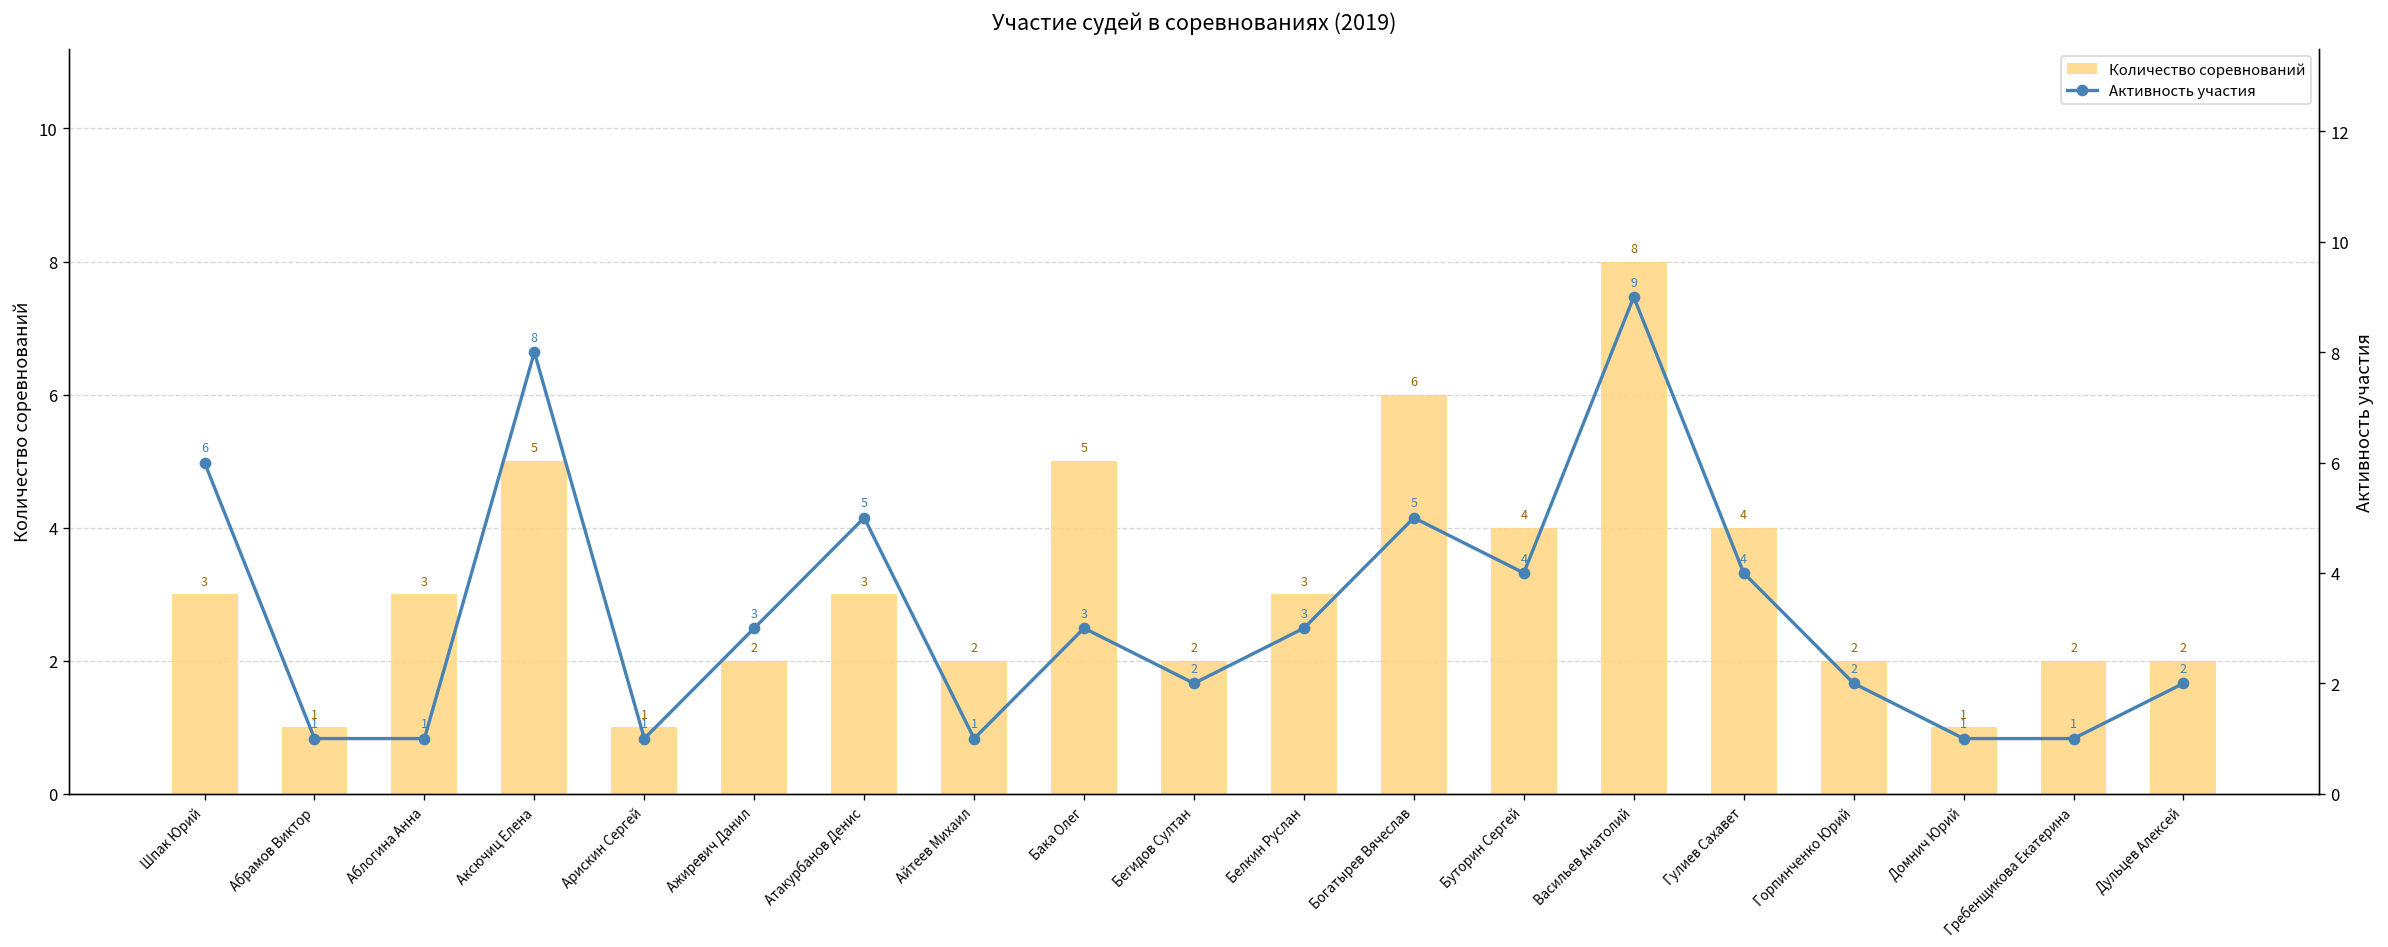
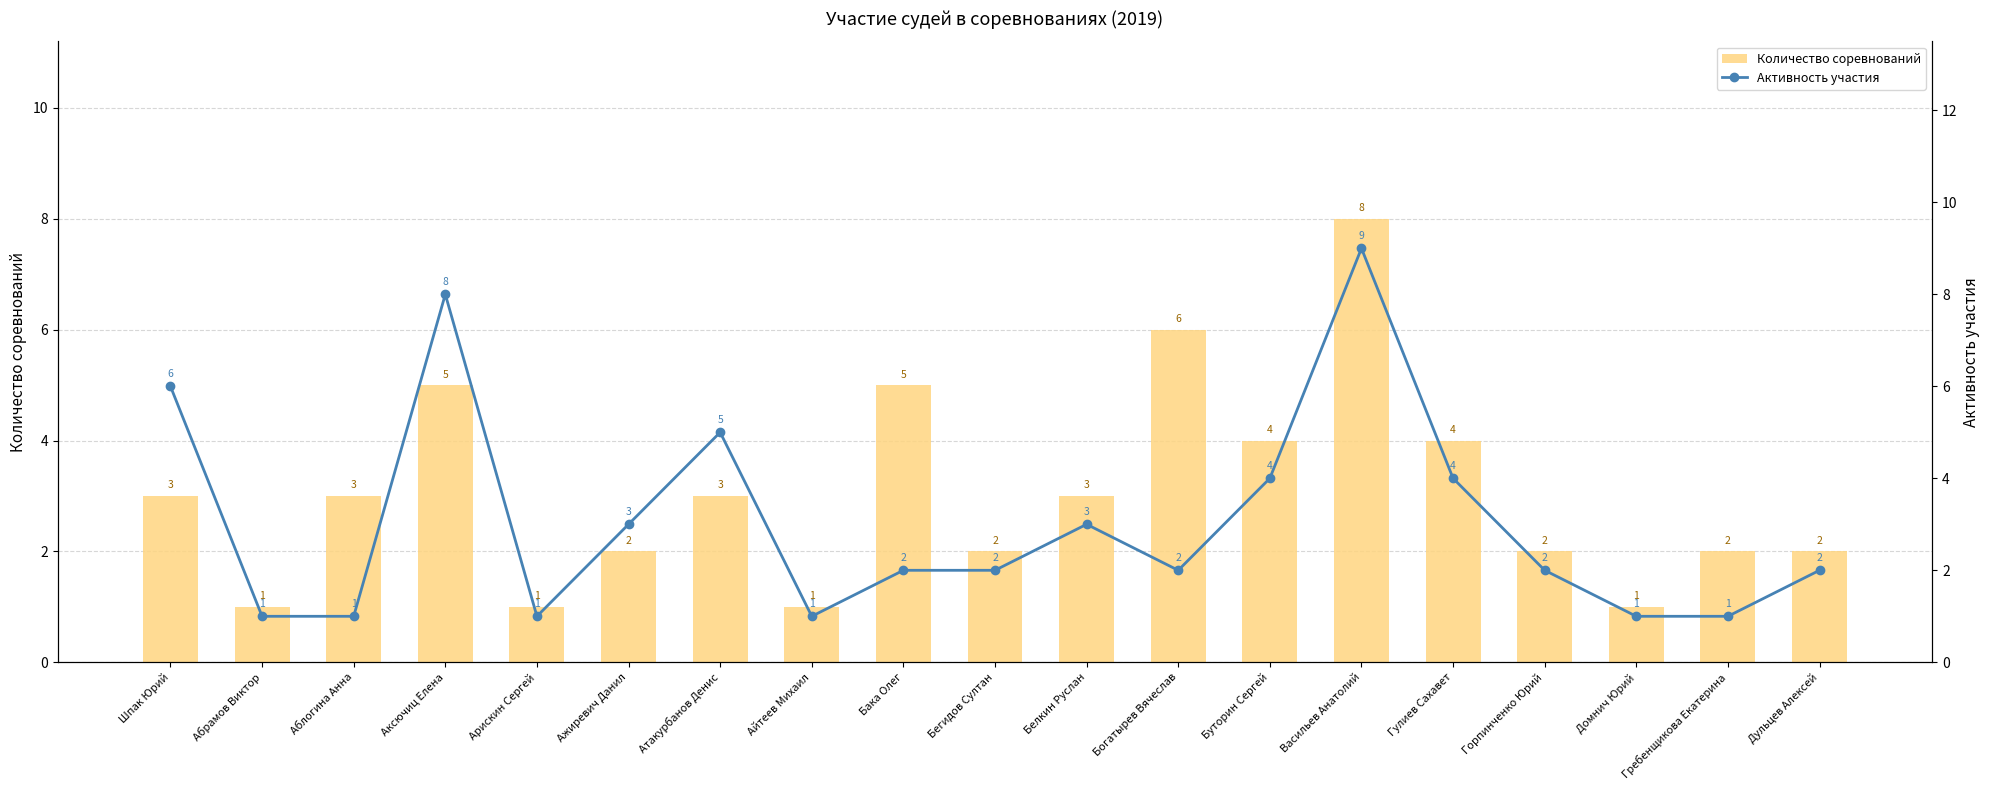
  {
    "Количество соревнований": {
      "Шпак Юрий": 3,
      "Аблогина Анна": 3,
      "Аксючиц Елена": 5,
      "Ажиревич Данил": 2,
      "Атакурбанов Денис": 3,
-     "Айтеев Михаил": 2,
+     "Айтеев Михаил": 1,
      "Бака Олег": 5,
      "Бегидов Султан": 2,
      "Белкин Руслан": 3,
      "Богатырев Вячеслав": 6,
      "Буторин Сергей": 4,
      "Васильев Анатолий": 8,
      "Гулиев Сахавет": 4,
      "Горпинченко Юрий": 2,
      "Гребенщикова Екатерина": 2,
      "Дульцев Алексей": 2
    },
    "Активность участия": {
      "Шпак Юрий": 6,
      "Аблогина Анна": 1,
      "Аксючиц Елена": 8,
      "Ажиревич Данил": 3,
      "Атакурбанов Денис": 5,
      "Айтеев Михаил": 1,
-     "Бака Олег": 3,
-     "Богатырев Вячеслав": 5,
+     "Бака Олег": 2,
+     "Богатырев Вячеслав": 2,
      "Васильев Анатолий": 9,
      "Гребенщикова Екатерина": 1
    }
  }
